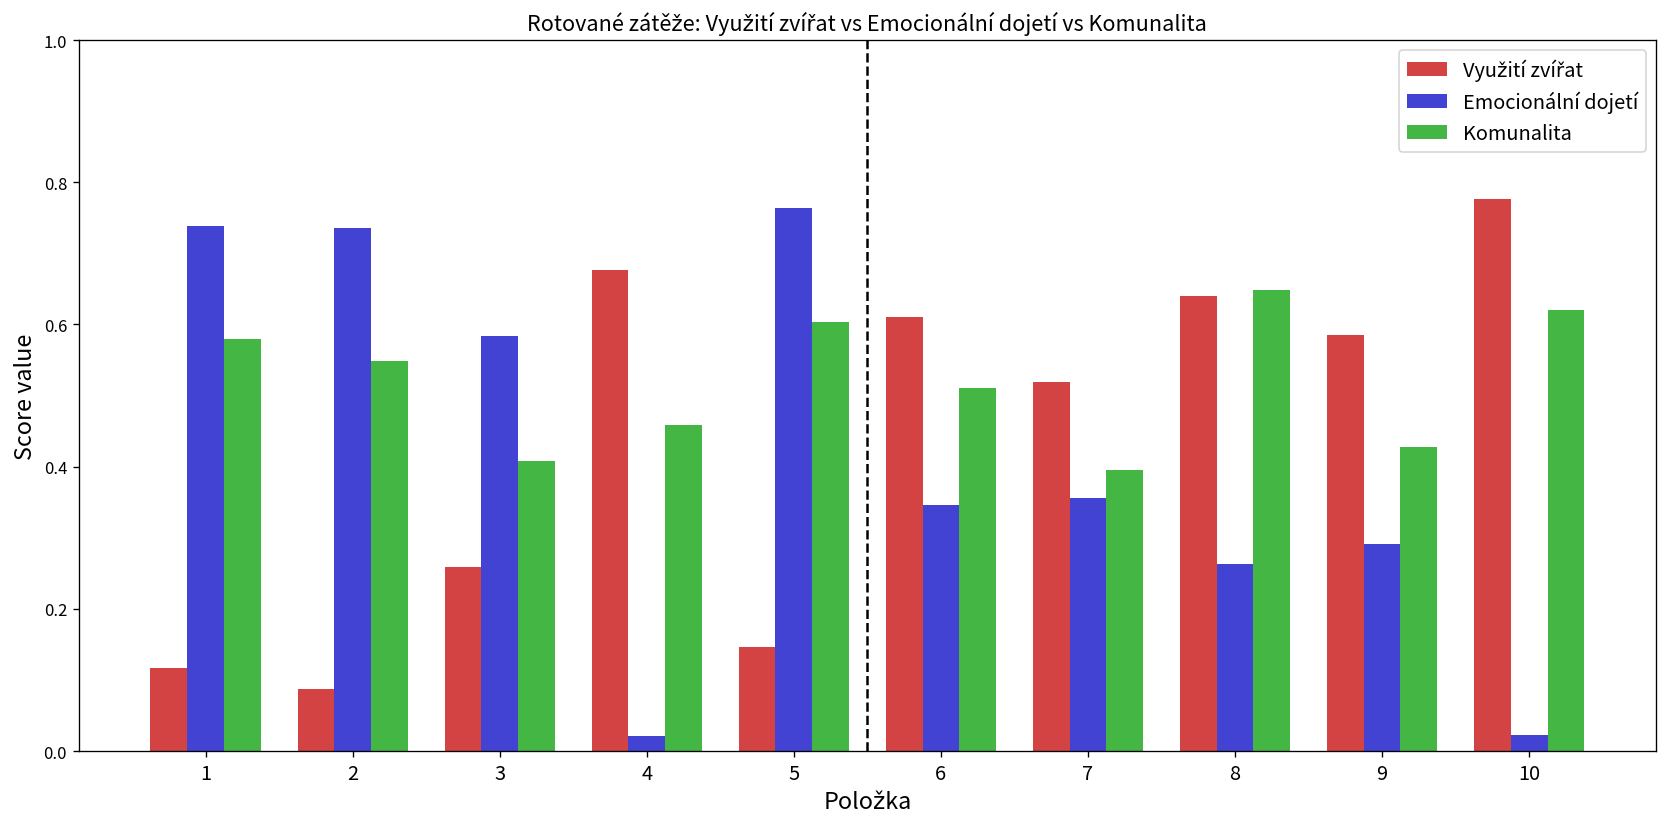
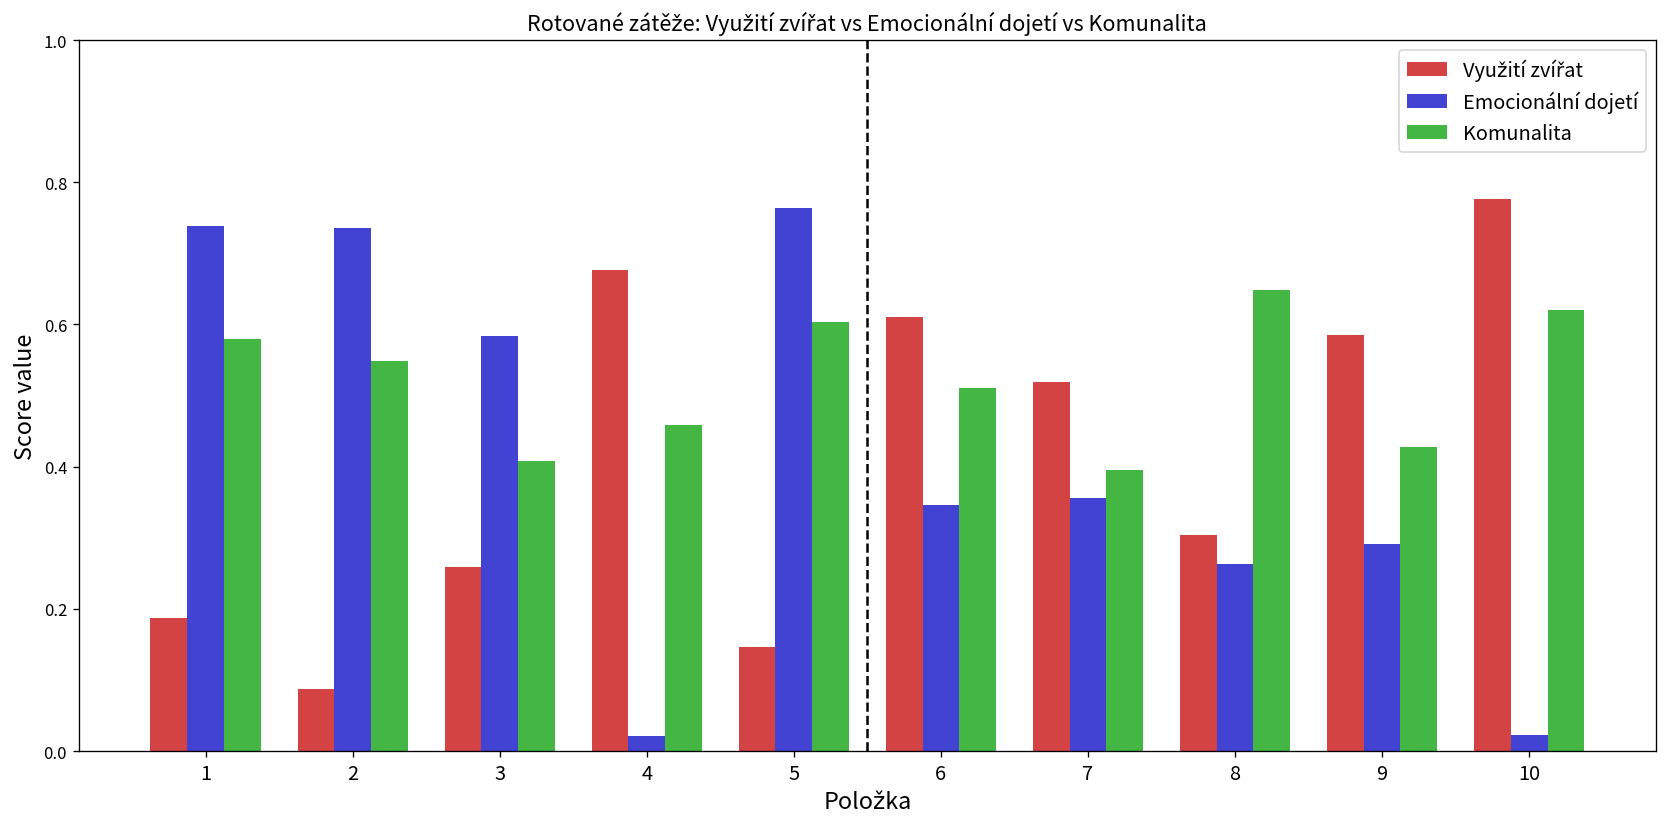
  {
    "Využití zvířat": {
-     "1": 0.12,
+     "1": 0.19,
      "2": 0.09,
      "3": 0.26,
      "4": 0.68,
      "5": 0.15,
      "6": 0.61,
      "7": 0.52,
-     "8": 0.64,
+     "8": 0.30,
      "9": 0.58,
      "10": 0.78
    },
    "Emocionální dojetí": {
      "1": 0.74,
      "2": 0.74,
      "3": 0.58,
      "4": 0.02,
      "5": 0.76,
      "6": 0.35,
      "7": 0.36,
      "8": 0.26,
      "9": 0.29,
      "10": 0.02
    },
    "Komunalita": {
      "1": 0.58,
      "2": 0.55,
      "3": 0.41,
      "4": 0.46,
      "5": 0.60,
      "6": 0.51,
      "7": 0.40,
      "8": 0.65,
      "9": 0.43,
      "10": 0.62
    }
  }
